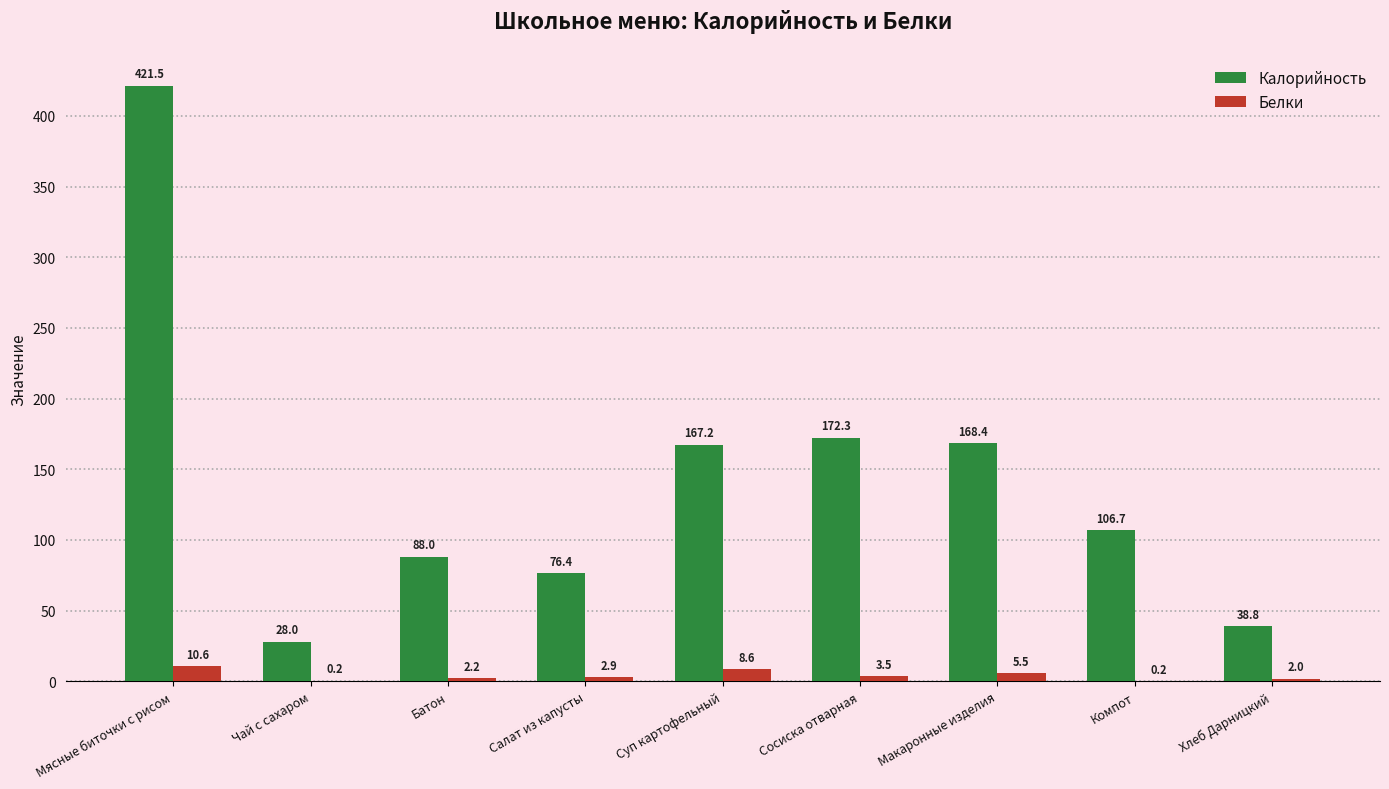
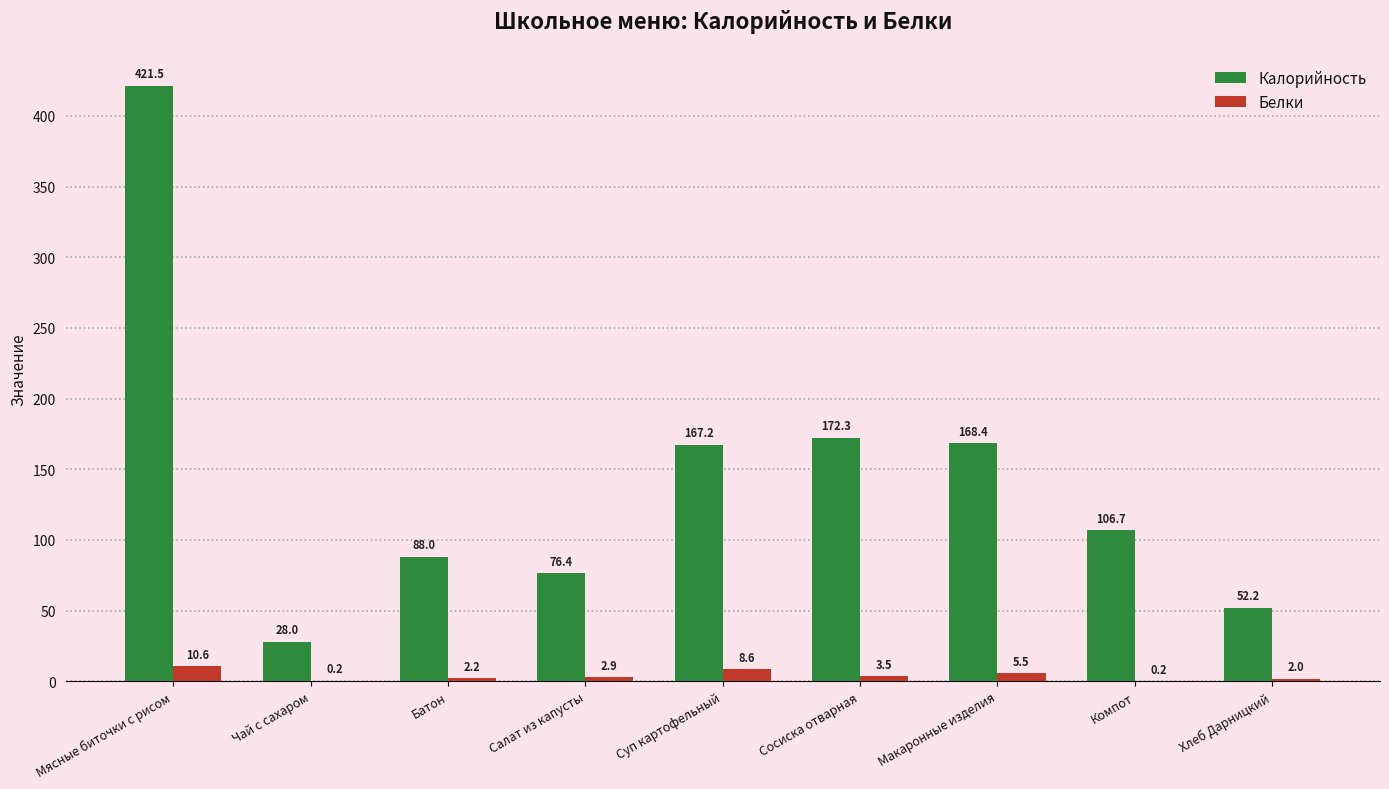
  {
    "Калорийность": {
      "Мясные биточки с рисом": 421.5,
      "Чай с сахаром": 28.0,
      "Батон": 88.0,
      "Салат из капусты": 76.4,
      "Суп картофельный": 167.2,
      "Сосиска отварная": 172.3,
      "Макаронные изделия": 168.4,
      "Компот": 106.7,
-     "Хлеб Дарницкий": 38.8
+     "Хлеб Дарницкий": 52.2
    },
    "Белки": {
      "Мясные биточки с рисом": 10.6,
      "Чай с сахаром": 0.2,
      "Батон": 2.2,
      "Салат из капусты": 2.9,
      "Суп картофельный": 8.6,
      "Сосиска отварная": 3.5,
      "Макаронные изделия": 5.5,
      "Компот": 0.2,
      "Хлеб Дарницкий": 2.0
    }
  }
